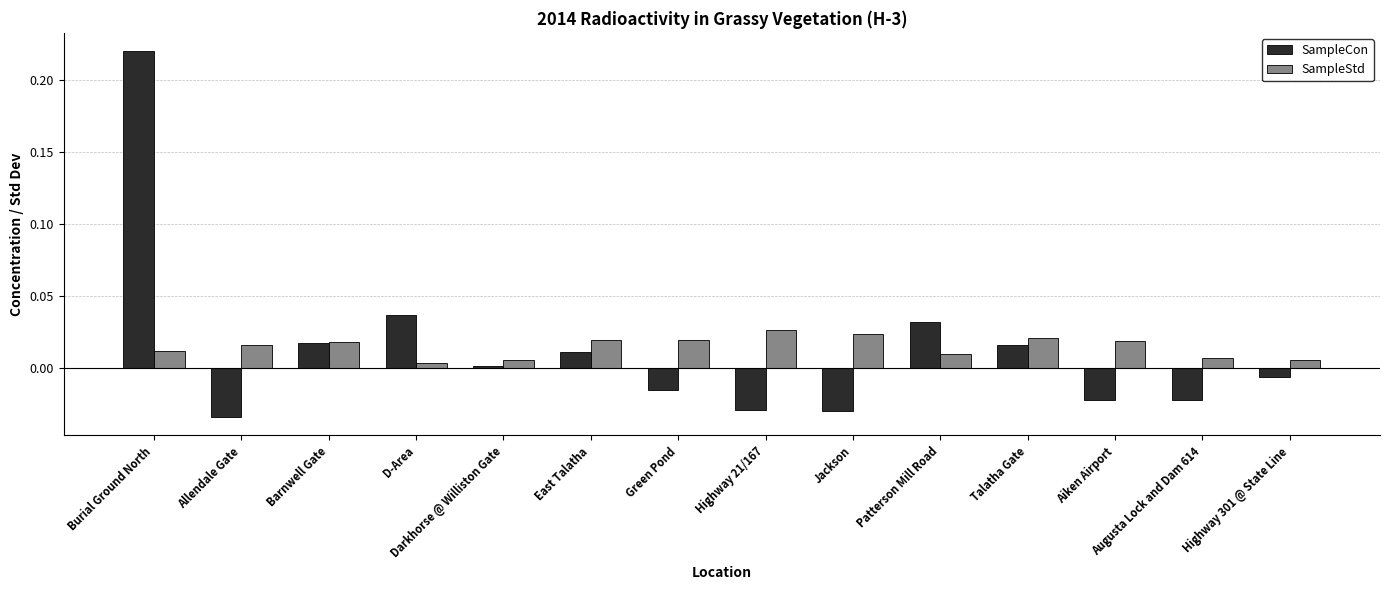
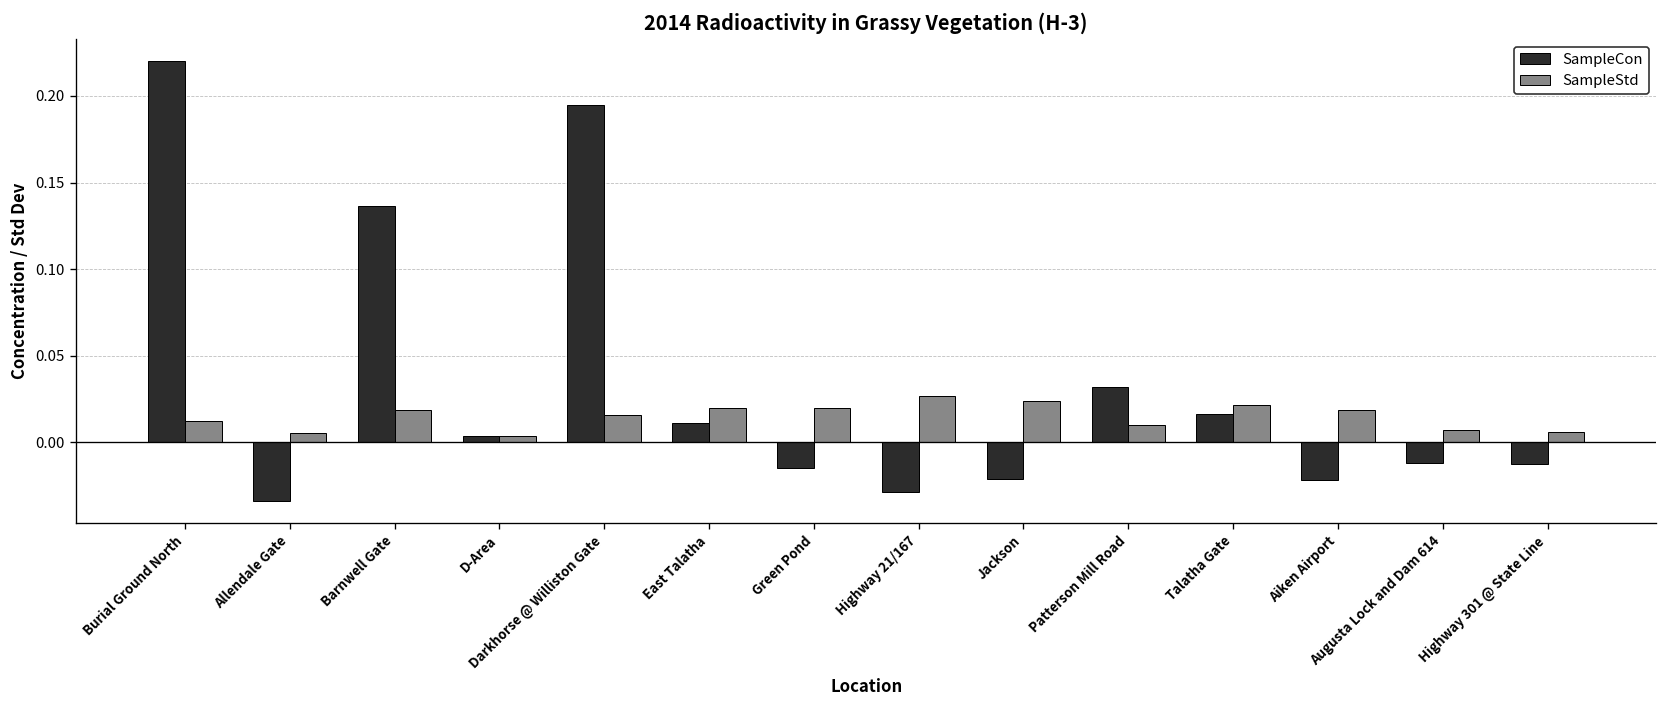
  {
    "SampleCon": {
      "Burial Ground North": 0.220,
      "Allendale Gate": -0.034,
-     "Barnwell Gate": 0.018,
-     "D-Area": 0.037,
-     "Darkhorse @ Williston Gate": 0.002,
+     "Barnwell Gate": 0.137,
+     "D-Area": 0.004,
+     "Darkhorse @ Williston Gate": 0.195,
      "East Talatha": 0.011,
      "Green Pond": -0.015,
      "Highway 21/167": -0.029,
-     "Jackson": -0.030,
+     "Jackson": -0.021,
      "Patterson Mill Road": 0.032,
      "Talatha Gate": 0.016,
      "Aiken Airport": -0.022,
-     "Augusta Lock and Dam 614": -0.022,
-     "Highway 301 @ State Line": -0.006
+     "Augusta Lock and Dam 614": -0.012,
+     "Highway 301 @ State Line": -0.013
    },
    "SampleStd": {
      "Burial Ground North": 0.012,
-     "Allendale Gate": 0.016,
+     "Allendale Gate": 0.005,
      "Barnwell Gate": 0.018,
      "D-Area": 0.004,
-     "Darkhorse @ Williston Gate": 0.006,
+     "Darkhorse @ Williston Gate": 0.016,
      "East Talatha": 0.020,
      "Green Pond": 0.020,
      "Highway 21/167": 0.026,
      "Jackson": 0.024,
      "Patterson Mill Road": 0.010,
      "Talatha Gate": 0.021,
      "Aiken Airport": 0.019,
      "Augusta Lock and Dam 614": 0.007,
      "Highway 301 @ State Line": 0.006
    }
  }
